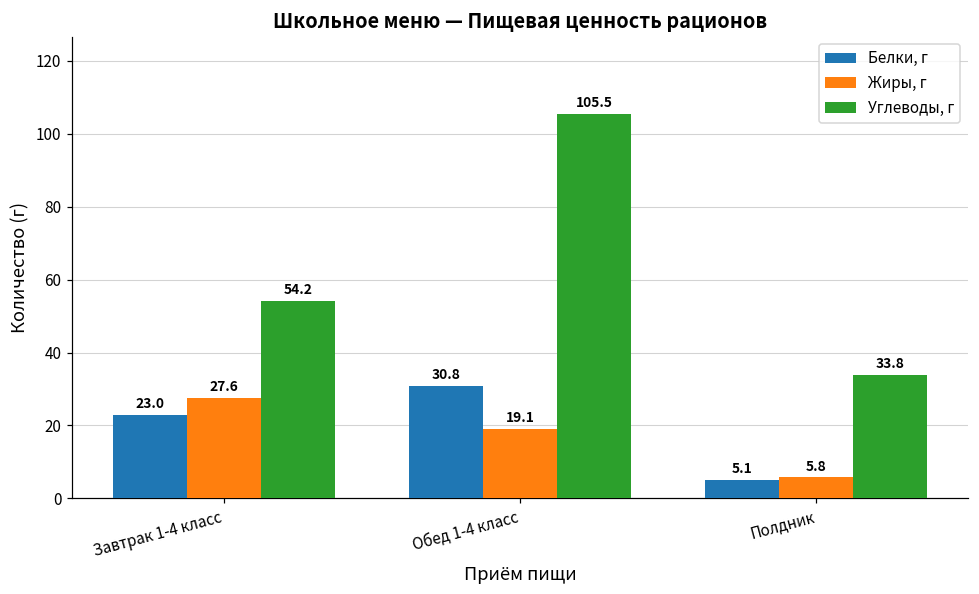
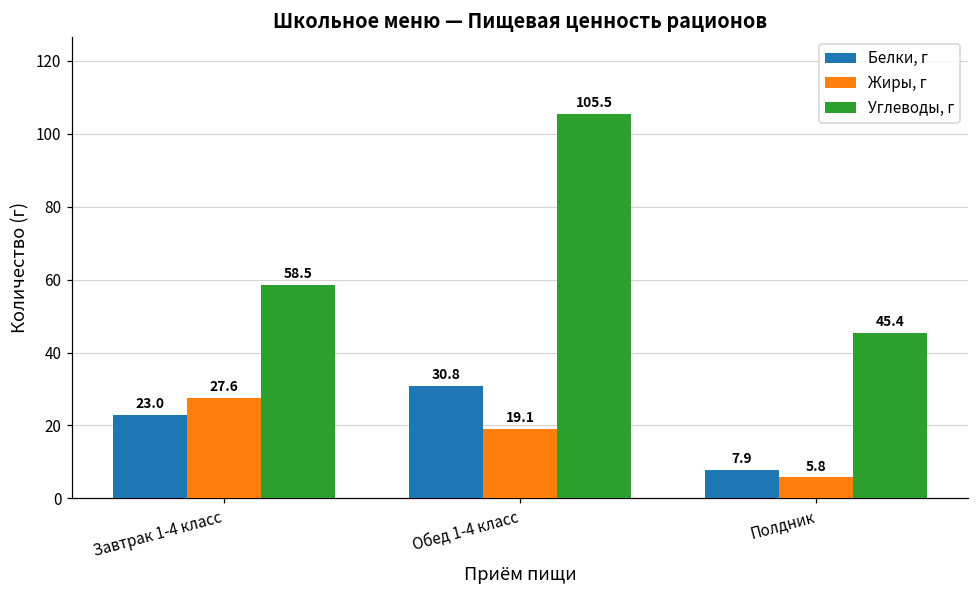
  {
    "Белки, г": {
      "Завтрак 1-4 класс": 23.0,
      "Обед 1-4 класс": 30.8,
-     "Полдник": 5.1
+     "Полдник": 7.9
    },
    "Жиры, г": {
      "Завтрак 1-4 класс": 27.6,
      "Обед 1-4 класс": 19.1,
      "Полдник": 5.8
    },
    "Углеводы, г": {
-     "Завтрак 1-4 класс": 54.2,
+     "Завтрак 1-4 класс": 58.5,
      "Обед 1-4 класс": 105.5,
-     "Полдник": 33.8
+     "Полдник": 45.4
    }
  }
